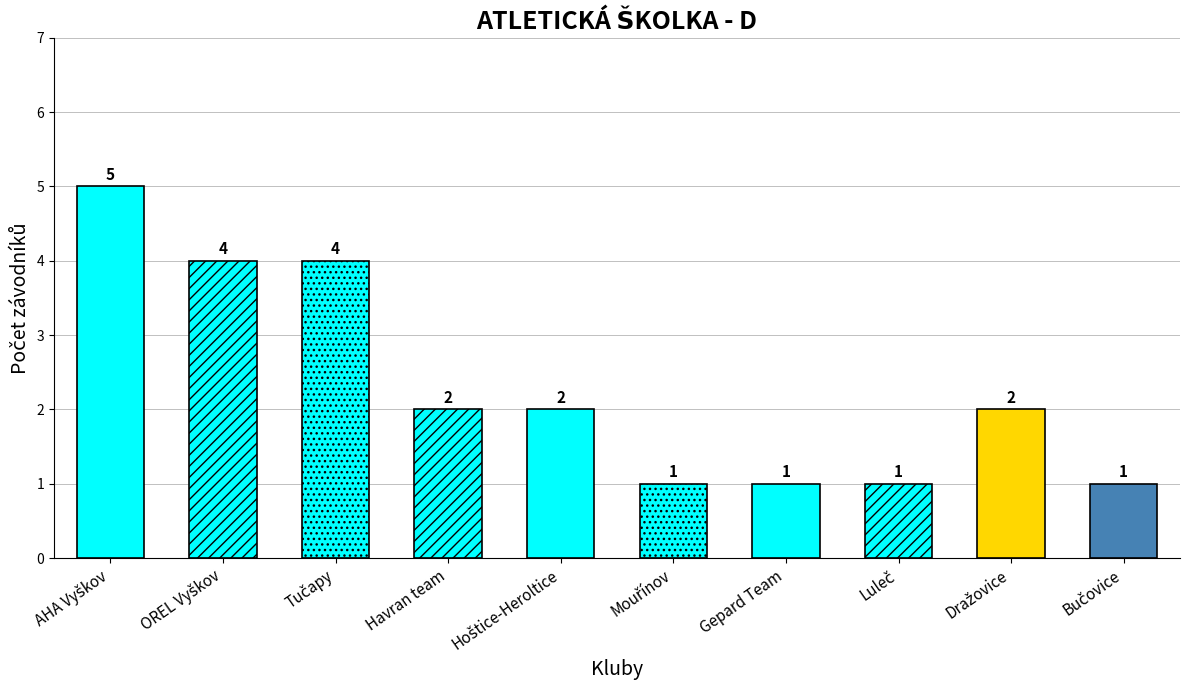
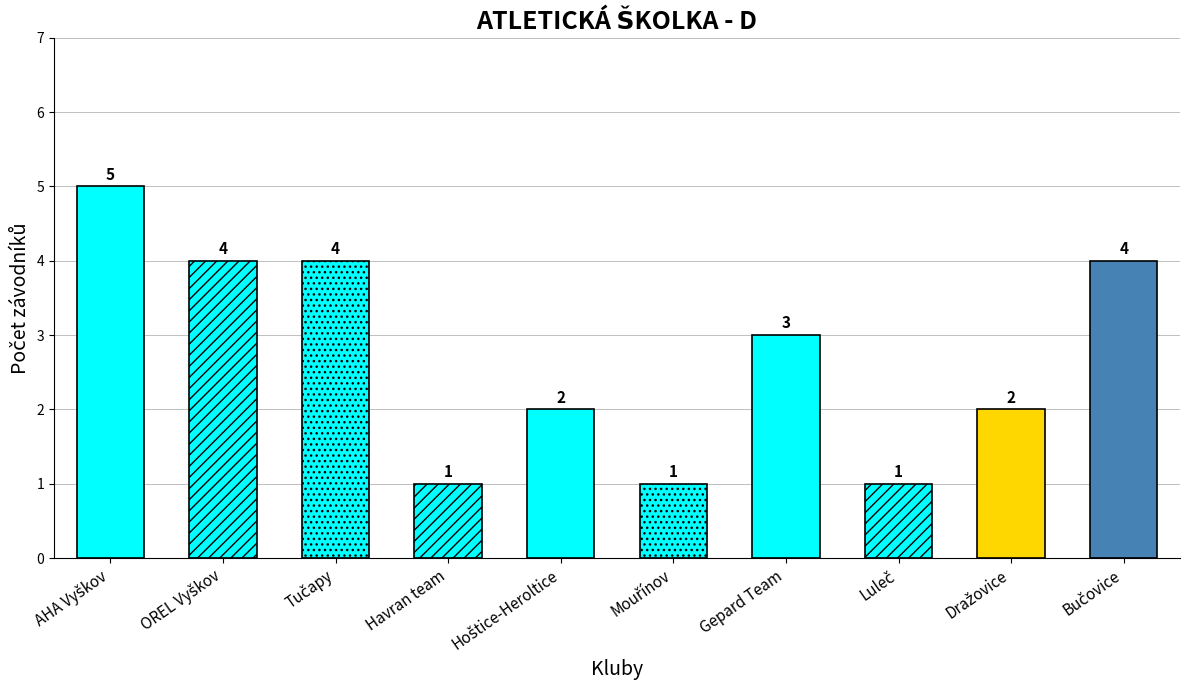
  {
    "AHA Vyškov": 5,
    "OREL Vyškov": 4,
    "Tučapy": 4,
-   "Havran team": 2,
+   "Havran team": 1,
    "Hoštice-Heroltice": 2,
    "Mouřínov": 1,
-   "Gepard Team": 1,
+   "Gepard Team": 3,
    "Luleč": 1,
    "Dražovice": 2,
-   "Bučovice": 1
+   "Bučovice": 4
  }
